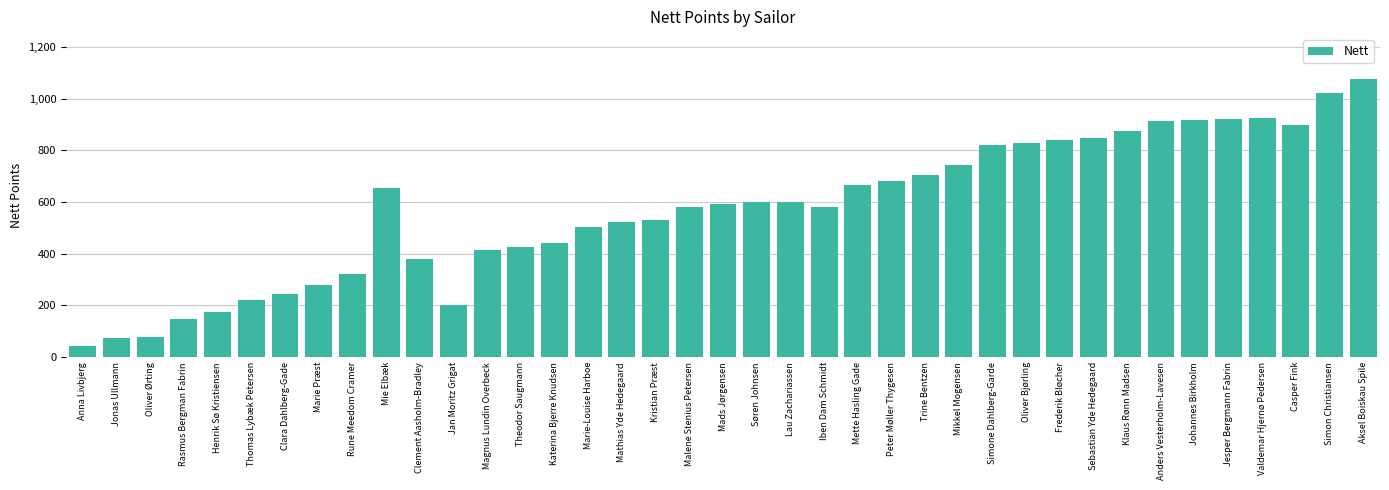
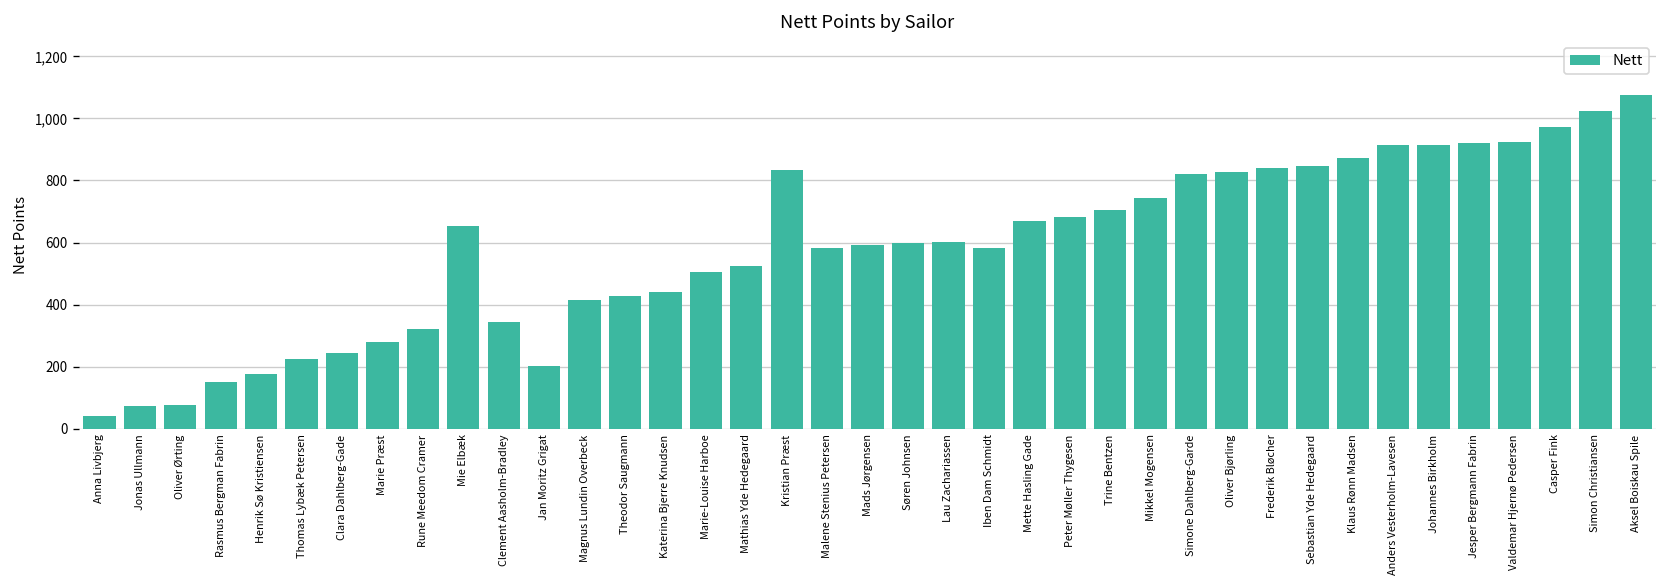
  {
    "Anna Livbjerg": "40",
    "Jonas Ullmann": "70",
    "Oliver Ørting": "80",
    "Rasmus Bergman Fabrin": "150",
    "Henrik Sø Kristiensen": "180",
    "Thomas Lybæk Petersen": "220",
    "Clara Dahlberg-Gade": "240",
    "Marie Præst": "280",
    "Rune Meedom Cramer": "320",
    "Mie Elbæk": "650",
-   "Clement Aasholm-Bradley": "380",
+   "Clement Aasholm-Bradley": "340",
    "Jan Moritz Grigat": "200",
    "Magnus Lundin Overbeck": "410",
    "Theodor Saugmann": "430",
    "Katerina Bjerre Knudsen": "440",
    "Marie-Louise Harboe": "510",
    "Mathias Yde Hedegaard": "520",
-   "Kristian Præst": "530",
+   "Kristian Præst": "830",
    "Malene Stenius Petersen": "580",
    "Mads Jørgensen": "590",
    "Søren Johnsen": "600",
    "Lau Zachariassen": "600",
    "Iben Dam Schmidt": "580",
    "Mette Hasling Gade": "670",
    "Peter Møller Thygesen": "680",
    "Trine Bentzen": "700",
    "Mikkel Mogensen": "740",
    "Simone Dahlberg-Garde": "820",
    "Oliver Bjørling": "830",
    "Frederik Bløcher": "840",
    "Sebastian Yde Hedegaard": "850",
    "Klaus Rønn Madsen": "870",
    "Anders Vesterholm-Lavesen": "910",
    "Johannes Birkholm": "920",
    "Jesper Bergmann Fabrin": "920",
    "Valdemar Hjernø Pedersen": "920",
-   "Casper Fink": "900",
+   "Casper Fink": "970",
    "Simon Christiansen": "1,020",
    "Aksel Boiskau Spile": "1,080"
  }
